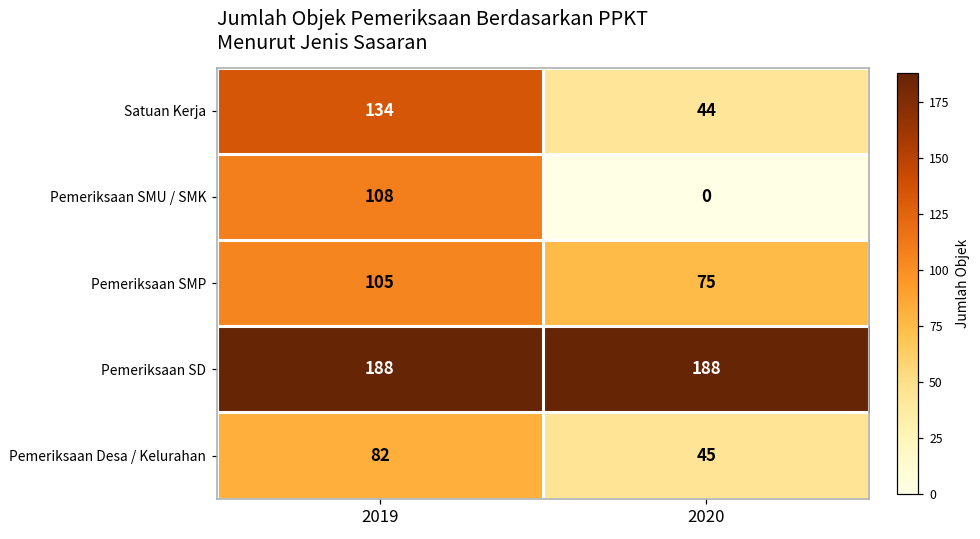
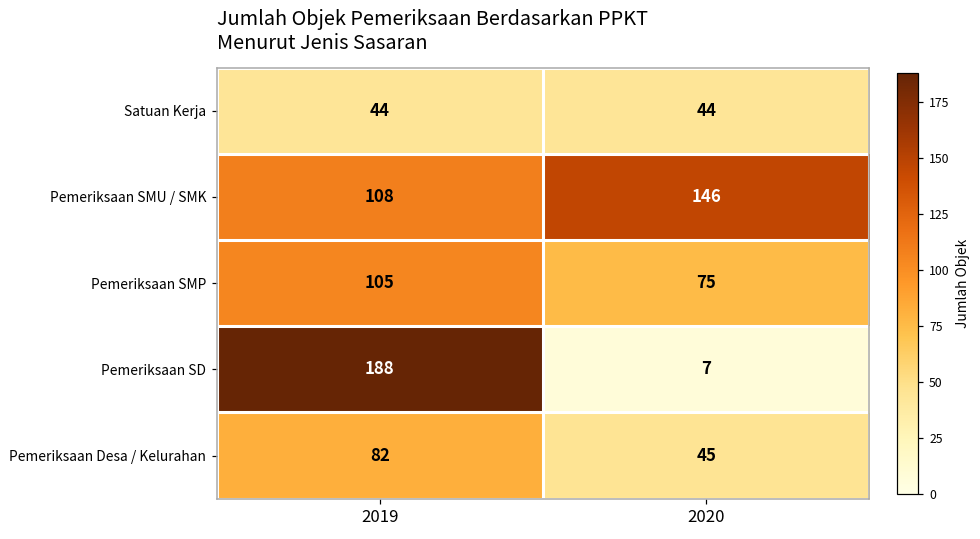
  {
    "Satuan Kerja": {
-     "2019": 134,
+     "2019": 44,
      "2020": 44
    },
    "Pemeriksaan SMU / SMK": {
      "2019": 108,
-     "2020": 0
+     "2020": 146
    },
    "Pemeriksaan SMP": {
      "2019": 105,
      "2020": 75
    },
    "Pemeriksaan SD": {
      "2019": 188,
-     "2020": 188
+     "2020": 7
    },
    "Pemeriksaan Desa / Kelurahan": {
      "2019": 82,
      "2020": 45
    }
  }
